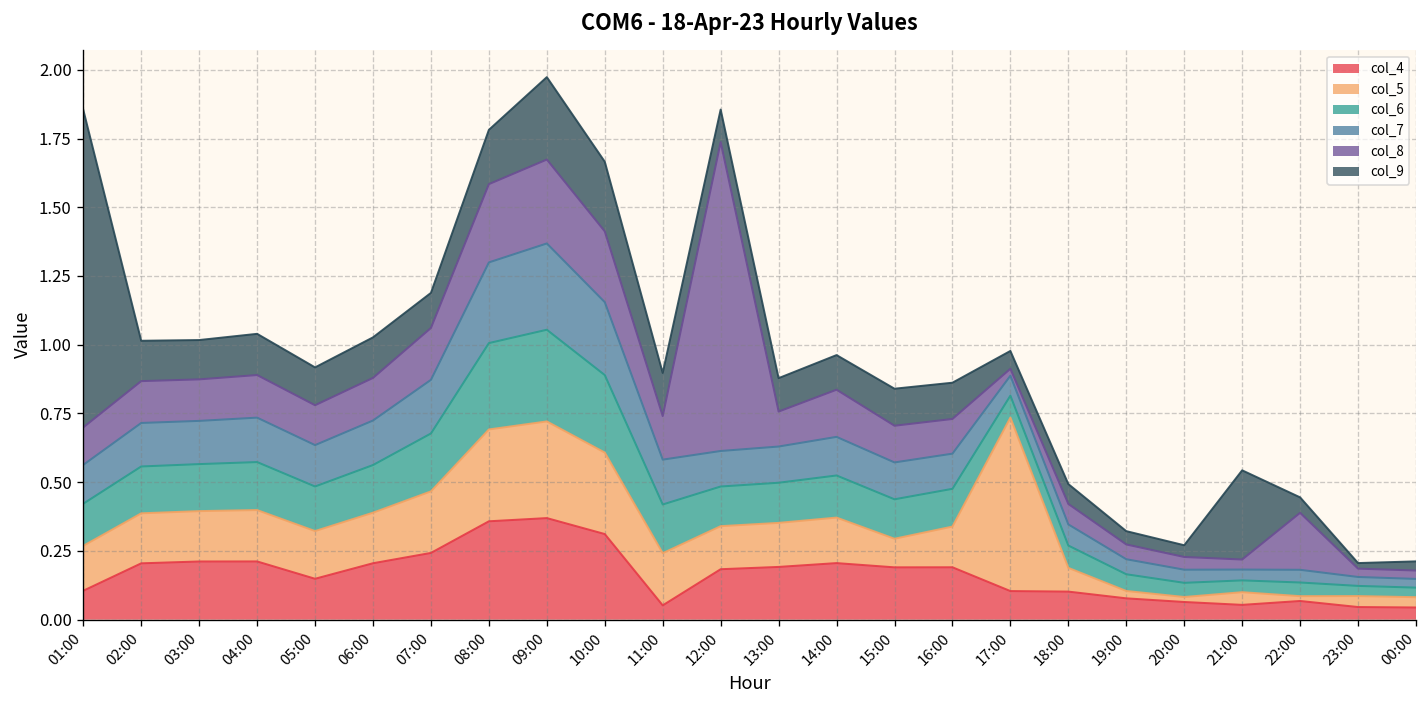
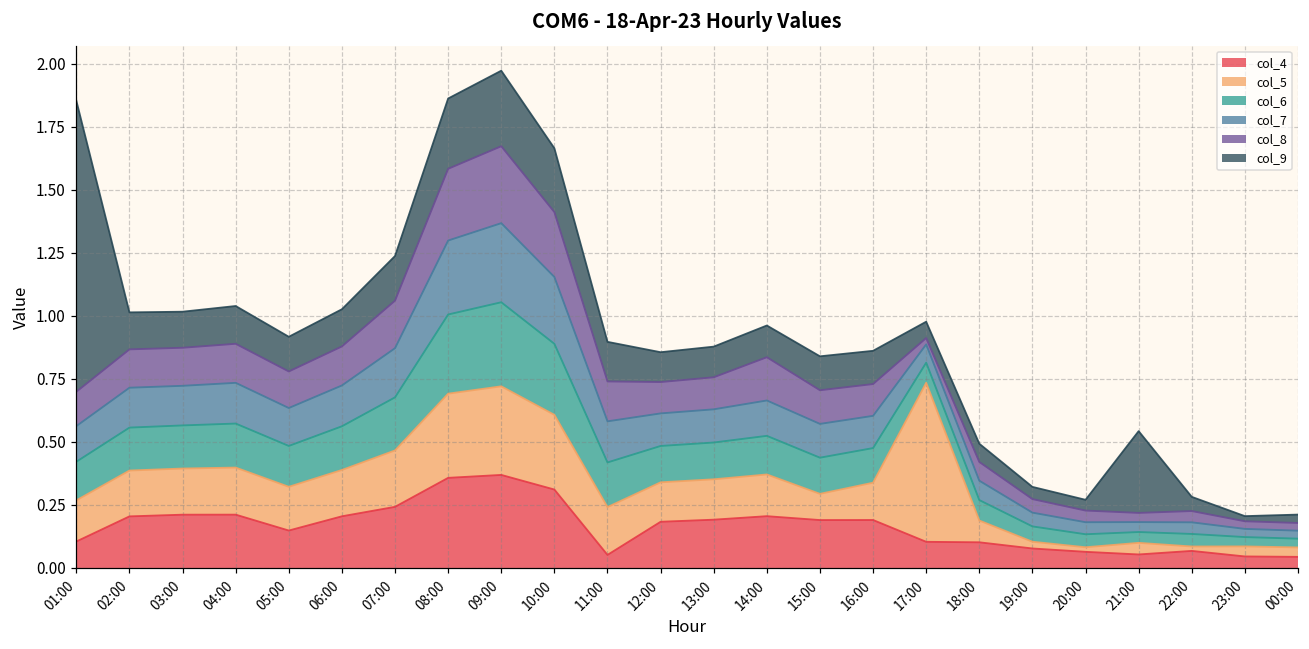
  {
    "col_4": {
      "01:00": 0.11,
      "02:00": 0.20,
      "03:00": 0.21,
      "04:00": 0.21,
      "05:00": 0.15,
      "06:00": 0.21,
      "07:00": 0.24,
      "08:00": 0.36,
      "09:00": 0.37,
      "10:00": 0.31,
      "11:00": 0.05,
      "12:00": 0.18,
      "13:00": 0.19,
      "14:00": 0.21,
      "15:00": 0.19,
      "16:00": 0.19,
      "17:00": 0.10,
      "18:00": 0.10,
      "19:00": 0.08,
      "20:00": 0.06,
      "21:00": 0.05,
      "22:00": 0.07,
      "23:00": 0.05,
      "00:00": 0.04
    },
    "col_5": {
      "01:00": 0.16,
      "02:00": 0.18,
      "03:00": 0.18,
      "04:00": 0.19,
      "05:00": 0.17,
      "06:00": 0.18,
      "07:00": 0.22,
      "08:00": 0.33,
      "09:00": 0.35,
      "10:00": 0.30,
      "11:00": 0.19,
      "12:00": 0.16,
      "13:00": 0.16,
      "14:00": 0.17,
      "15:00": 0.10,
      "16:00": 0.15,
      "17:00": 0.63,
      "18:00": 0.09,
      "19:00": 0.03,
      "20:00": 0.02,
      "21:00": 0.05,
      "22:00": 0.02,
      "23:00": 0.04,
      "00:00": 0.04
    },
    "col_8": {
      "01:00": 0.14,
      "02:00": 0.15,
      "03:00": 0.15,
      "04:00": 0.15,
      "05:00": 0.15,
      "06:00": 0.15,
      "07:00": 0.19,
      "08:00": 0.28,
      "09:00": 0.31,
      "10:00": 0.26,
      "11:00": 0.16,
-     "12:00": 1.12,
+     "12:00": 0.12,
      "13:00": 0.13,
      "14:00": 0.17,
      "15:00": 0.13,
      "16:00": 0.13,
      "17:00": 0.03,
      "18:00": 0.07,
      "19:00": 0.05,
      "20:00": 0.05,
      "21:00": 0.04,
-     "22:00": 0.21,
+     "22:00": 0.04,
      "23:00": 0.03,
      "00:00": 0.03
    },
    "col_9": {
      "01:00": 1.15,
      "02:00": 0.15,
      "03:00": 0.14,
      "04:00": 0.15,
      "05:00": 0.14,
      "06:00": 0.15,
-     "07:00": 0.13,
-     "08:00": 0.20,
+     "07:00": 0.18,
+     "08:00": 0.28,
      "09:00": 0.30,
      "10:00": 0.25,
      "11:00": 0.16,
      "12:00": 0.12,
      "13:00": 0.12,
      "14:00": 0.13,
      "15:00": 0.13,
      "16:00": 0.13,
      "17:00": 0.06,
      "18:00": 0.07,
      "19:00": 0.05,
      "20:00": 0.04,
      "21:00": 0.32,
      "22:00": 0.06,
      "23:00": 0.02,
      "00:00": 0.03
    }
  }
